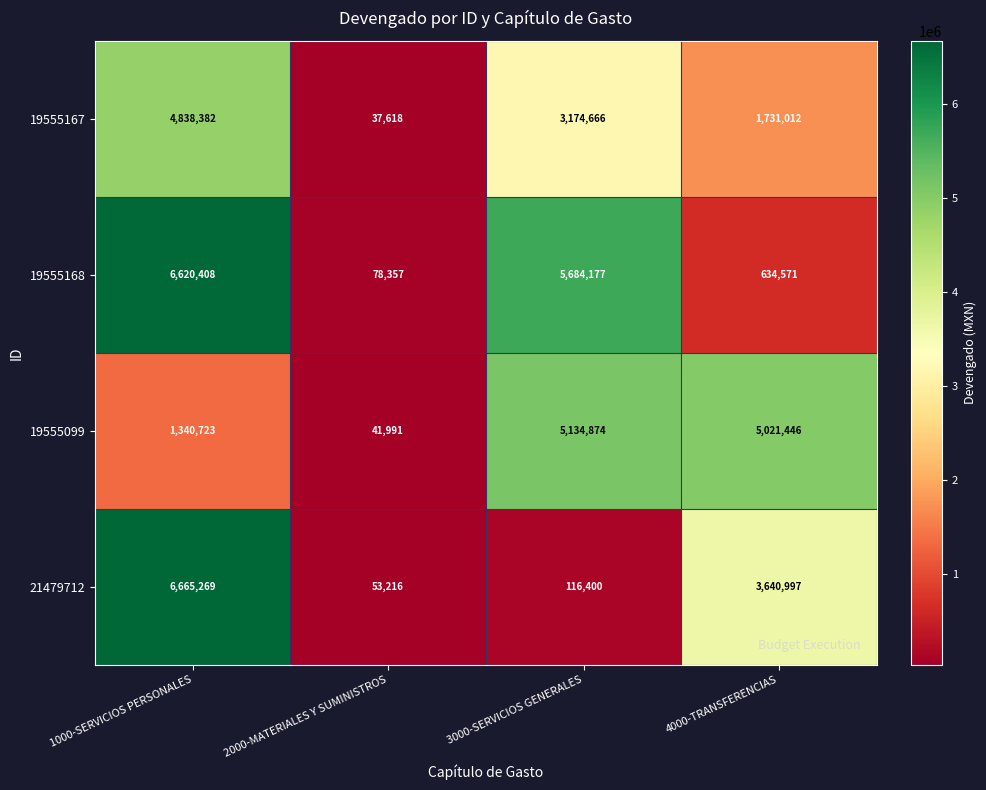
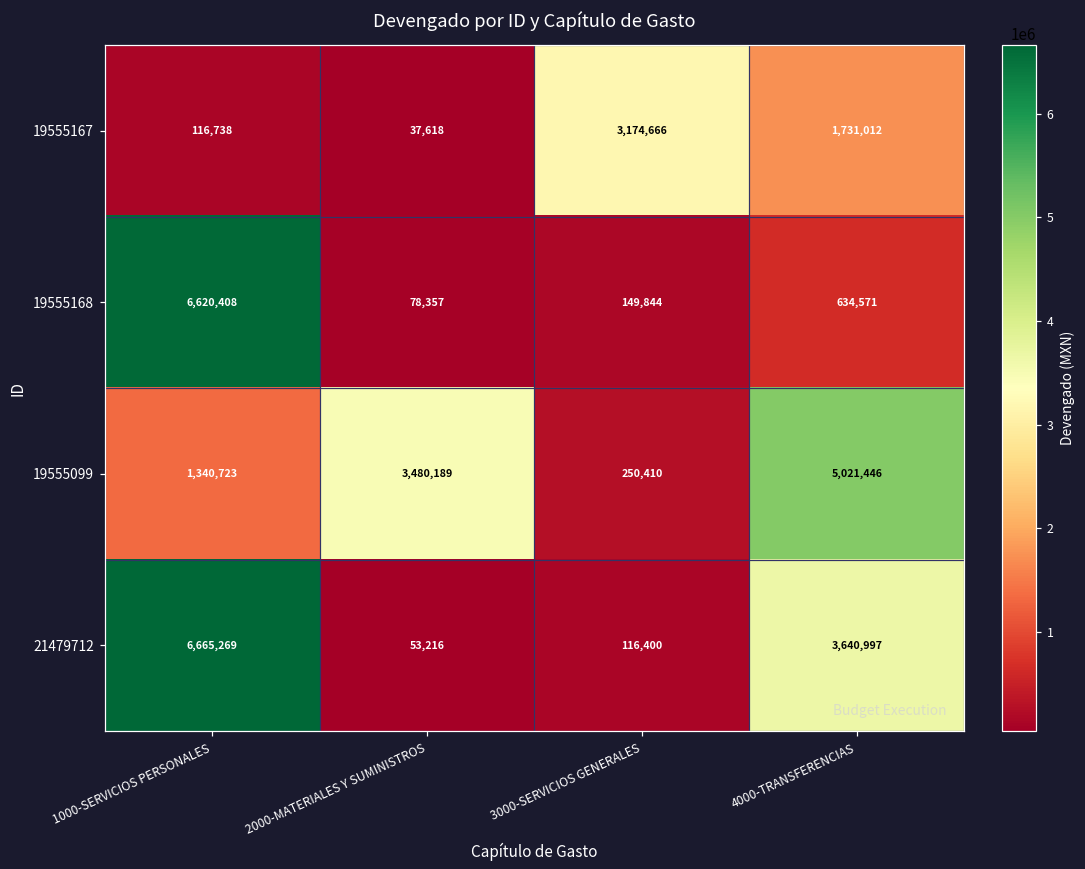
  {
    "19555167": {
-     "1000-SERVICIOS PERSONALES": "4,838,382",
+     "1000-SERVICIOS PERSONALES": "116,738",
      "2000-MATERIALES Y SUMINISTROS": "37,618",
      "3000-SERVICIOS GENERALES": "3,174,666",
      "4000-TRANSFERENCIAS": "1,731,012"
    },
    "19555168": {
      "1000-SERVICIOS PERSONALES": "6,620,408",
      "2000-MATERIALES Y SUMINISTROS": "78,357",
-     "3000-SERVICIOS GENERALES": "5,684,177",
+     "3000-SERVICIOS GENERALES": "149,844",
      "4000-TRANSFERENCIAS": "634,571"
    },
    "19555099": {
      "1000-SERVICIOS PERSONALES": "1,340,723",
-     "2000-MATERIALES Y SUMINISTROS": "41,991",
-     "3000-SERVICIOS GENERALES": "5,134,874",
+     "2000-MATERIALES Y SUMINISTROS": "3,480,189",
+     "3000-SERVICIOS GENERALES": "250,410",
      "4000-TRANSFERENCIAS": "5,021,446"
    },
    "21479712": {
      "1000-SERVICIOS PERSONALES": "6,665,269",
      "2000-MATERIALES Y SUMINISTROS": "53,216",
      "3000-SERVICIOS GENERALES": "116,400",
      "4000-TRANSFERENCIAS": "3,640,997"
    }
  }
